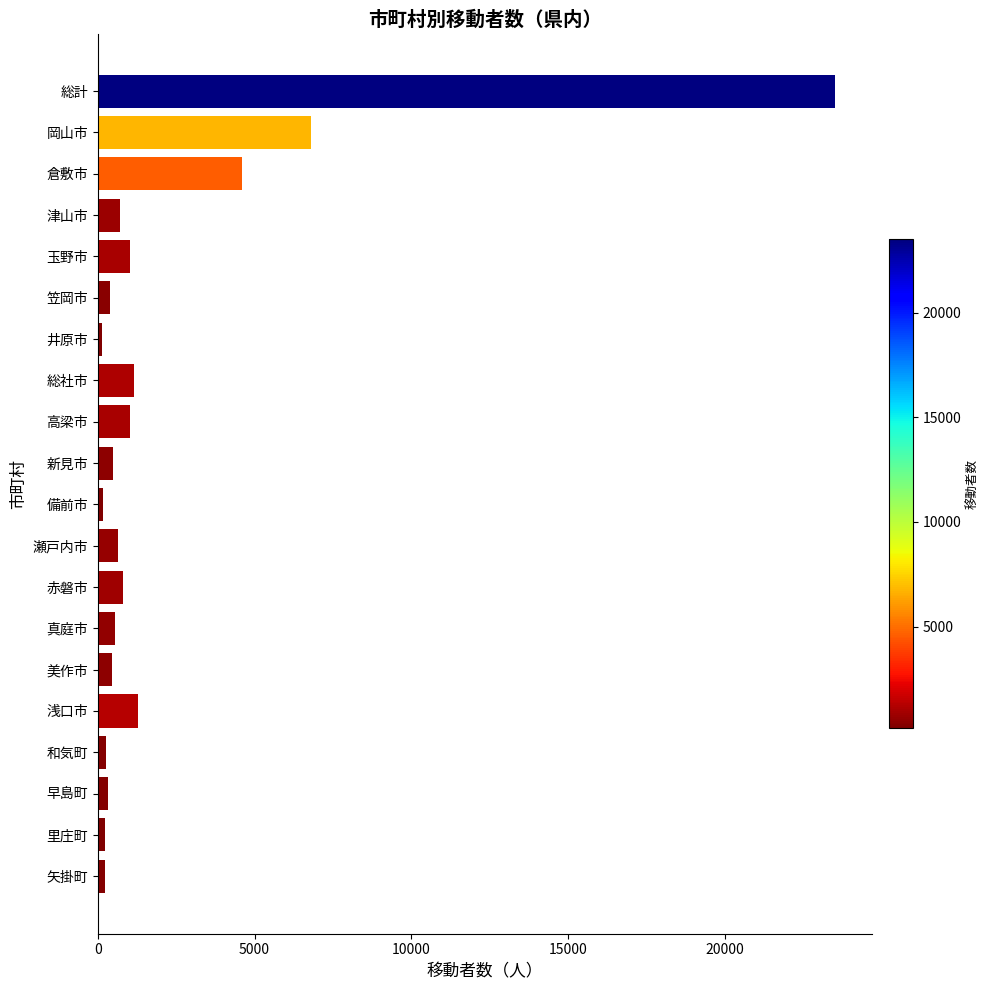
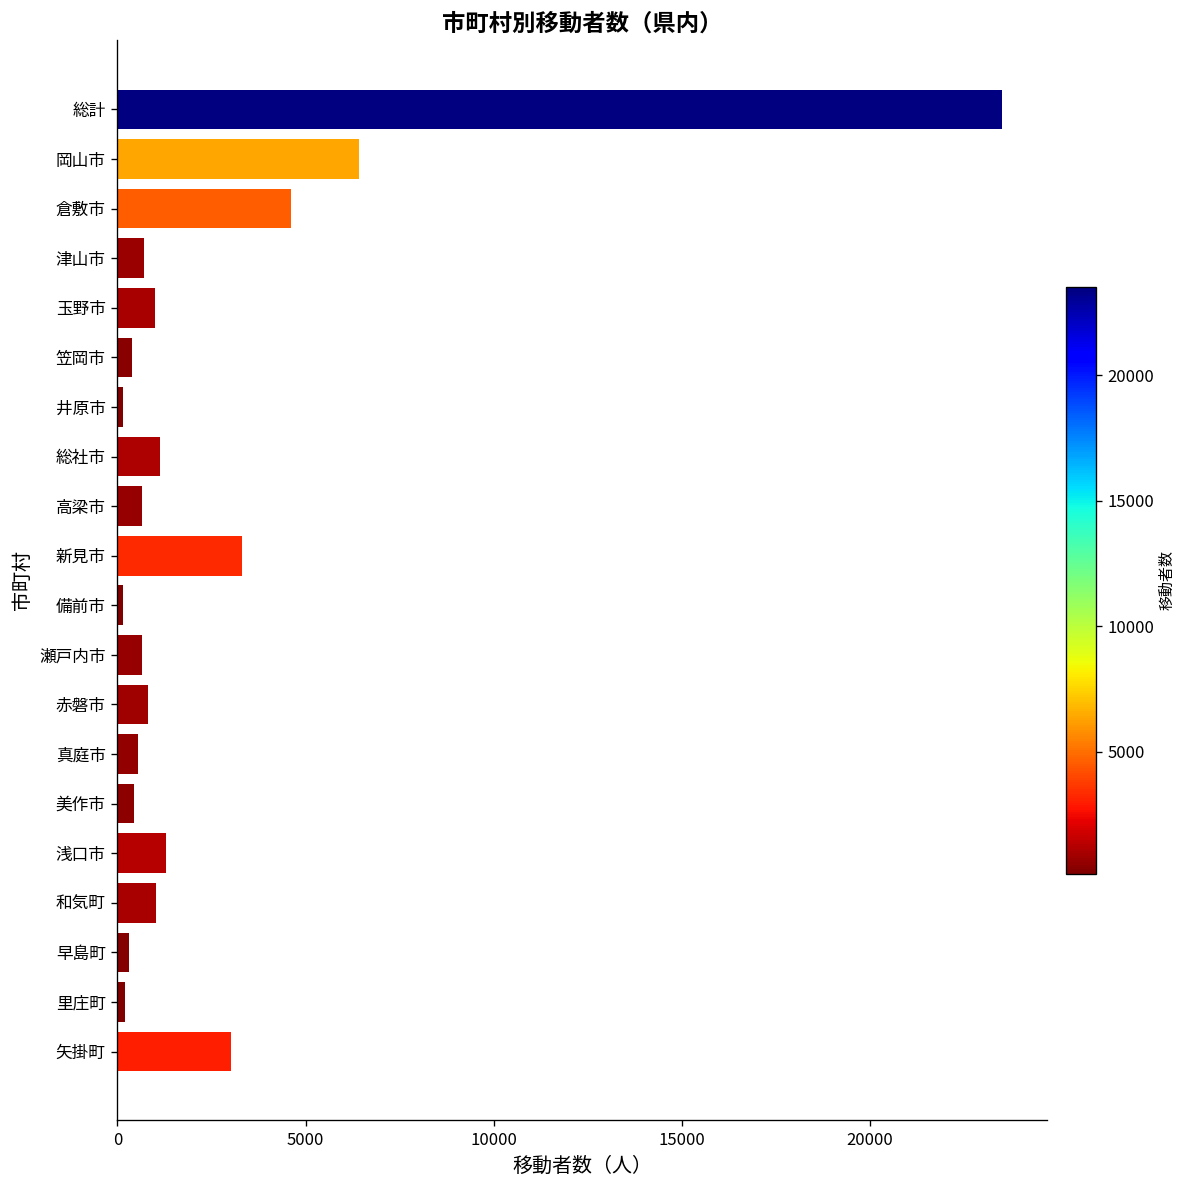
  {
    "総計": 23500,
-   "岡山市": 6800,
+   "岡山市": 6400,
    "倉敷市": 4600,
    "津山市": 700,
    "玉野市": 1000,
    "笠岡市": 400,
    "井原市": 100,
    "総社市": 1100,
-   "高梁市": 1000,
-   "新見市": 500,
+   "高梁市": 600,
+   "新見市": 3300,
    "備前市": 200,
    "瀬戸内市": 700,
    "赤磐市": 800,
    "真庭市": 500,
    "美作市": 400,
    "浅口市": 1300,
-   "和気町": 300,
+   "和気町": 1000,
    "早島町": 300,
    "里庄町": 200,
-   "矢掛町": 200
+   "矢掛町": 3000
  }
